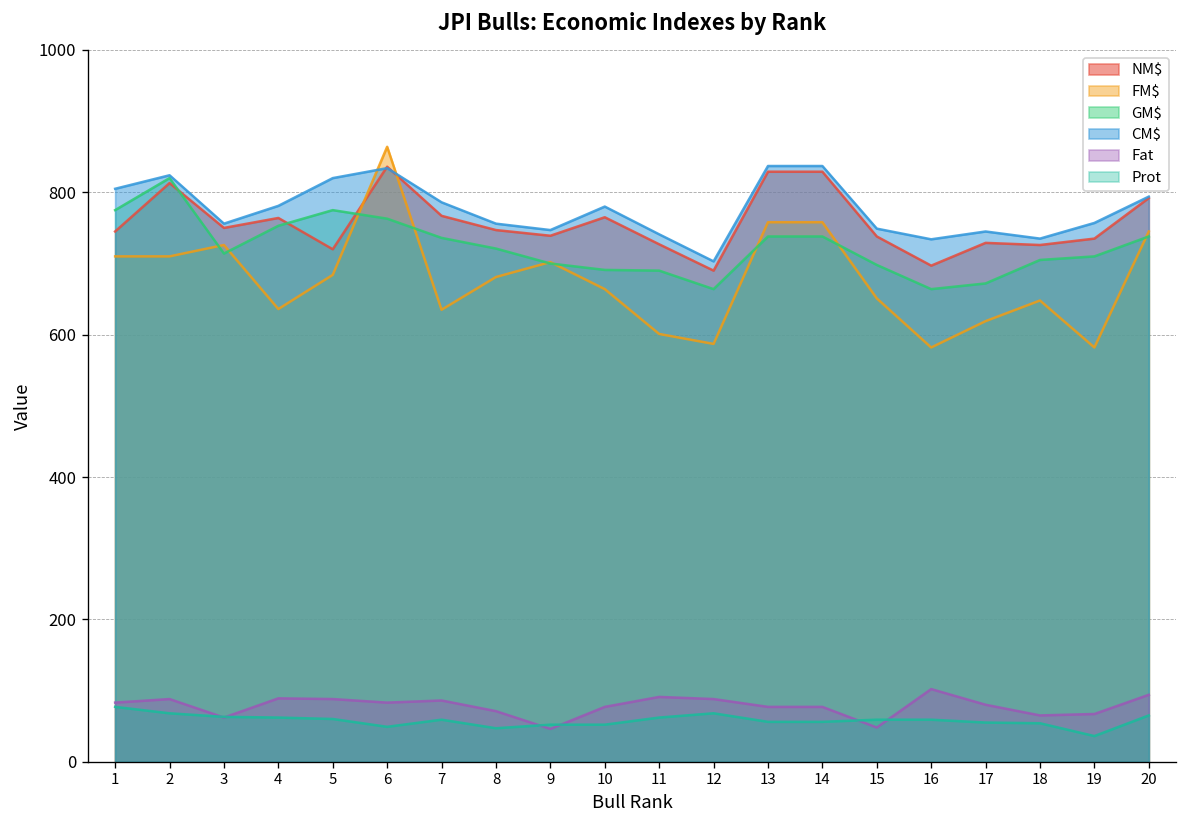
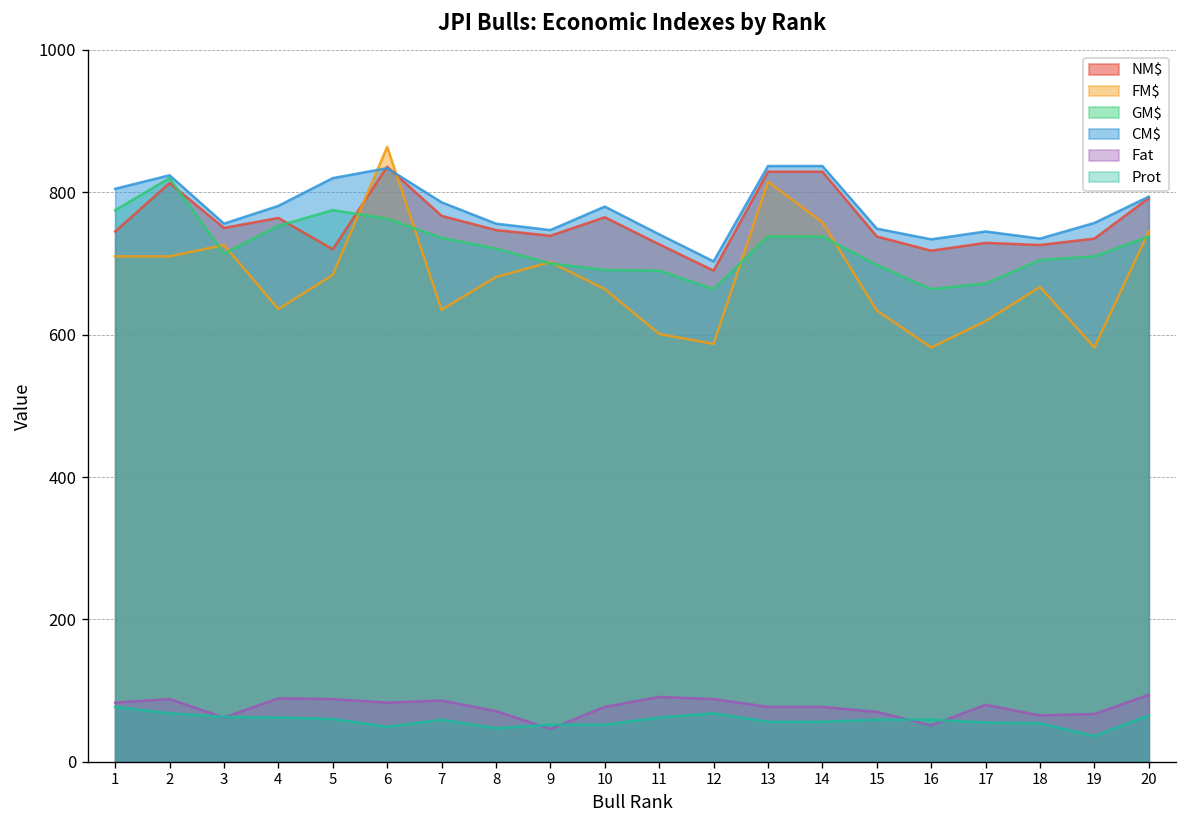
  {
    "NM$": {
      "1": 750,
      "2": 810,
      "3": 750,
      "4": 760,
      "5": 720,
      "7": 770,
      "8": 750,
      "9": 740,
      "10": 770,
      "11": 730,
      "12": 690,
      "13": 830,
      "14": 830,
      "15": 740,
-     "16": 700,
+     "16": 720,
      "17": 730,
      "18": 730,
      "19": 740
    },
    "FM$": {
      "1": 710,
      "2": 710,
      "3": 730,
      "4": 640,
      "5": 680,
      "6": 860,
      "7": 640,
      "8": 680,
      "10": 660,
      "11": 600,
      "12": 590,
-     "13": 760,
+     "13": 820,
      "14": 760,
-     "15": 650,
+     "15": 630,
      "16": 580,
      "17": 620,
-     "18": 650,
+     "18": 670,
      "19": 580,
      "20": 750
    },
    "Fat": {
      "1": 80,
      "2": 90,
      "4": 90,
      "5": 90,
      "6": 80,
      "7": 90,
      "8": 70,
      "9": 50,
      "10": 80,
      "11": 90,
      "12": 90,
      "13": 80,
      "14": 80,
-     "15": 50,
-     "16": 100,
+     "15": 70,
+     "16": 50,
      "17": 80,
      "18": 70,
      "19": 70,
      "20": 90
    }
  }
